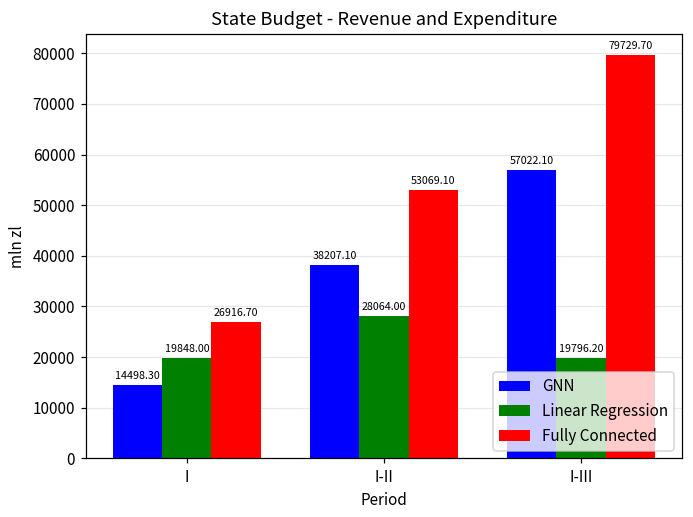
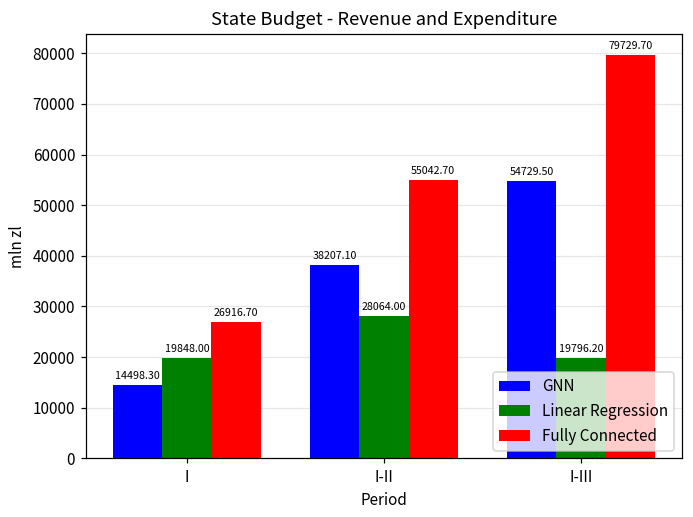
  {
    "GNN": {
      "I": 14498.30,
      "I-II": 38207.10,
-     "I-III": 57022.10
+     "I-III": 54729.50
    },
    "Linear Regression": {
      "I": 19848.00,
      "I-II": 28064.00,
      "I-III": 19796.20
    },
    "Fully Connected": {
      "I": 26916.70,
-     "I-II": 53069.10,
+     "I-II": 55042.70,
      "I-III": 79729.70
    }
  }
